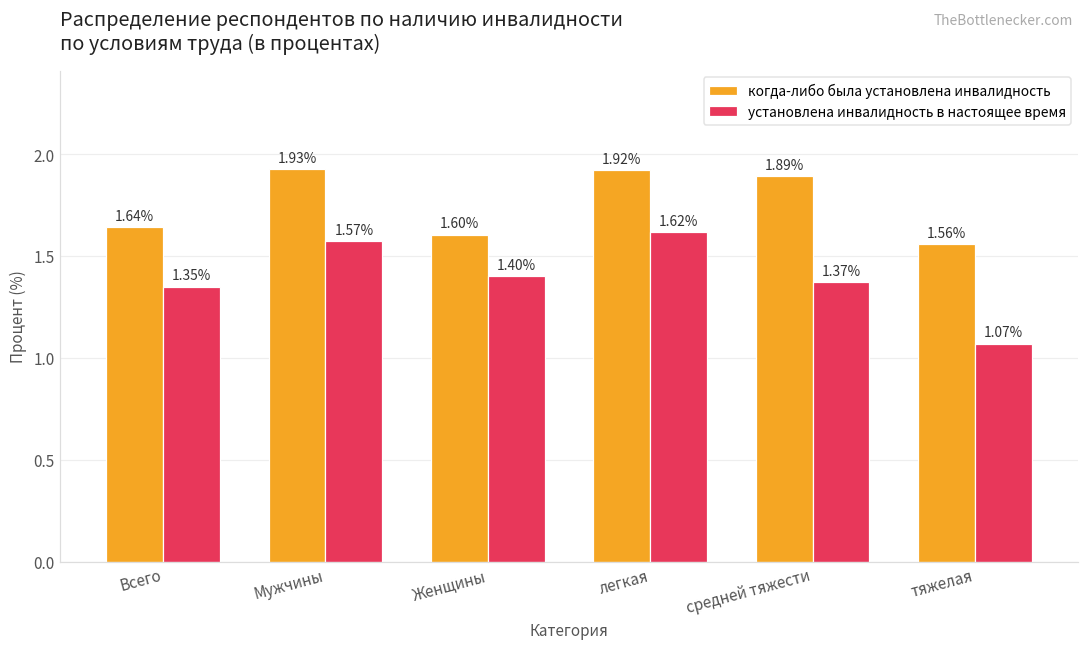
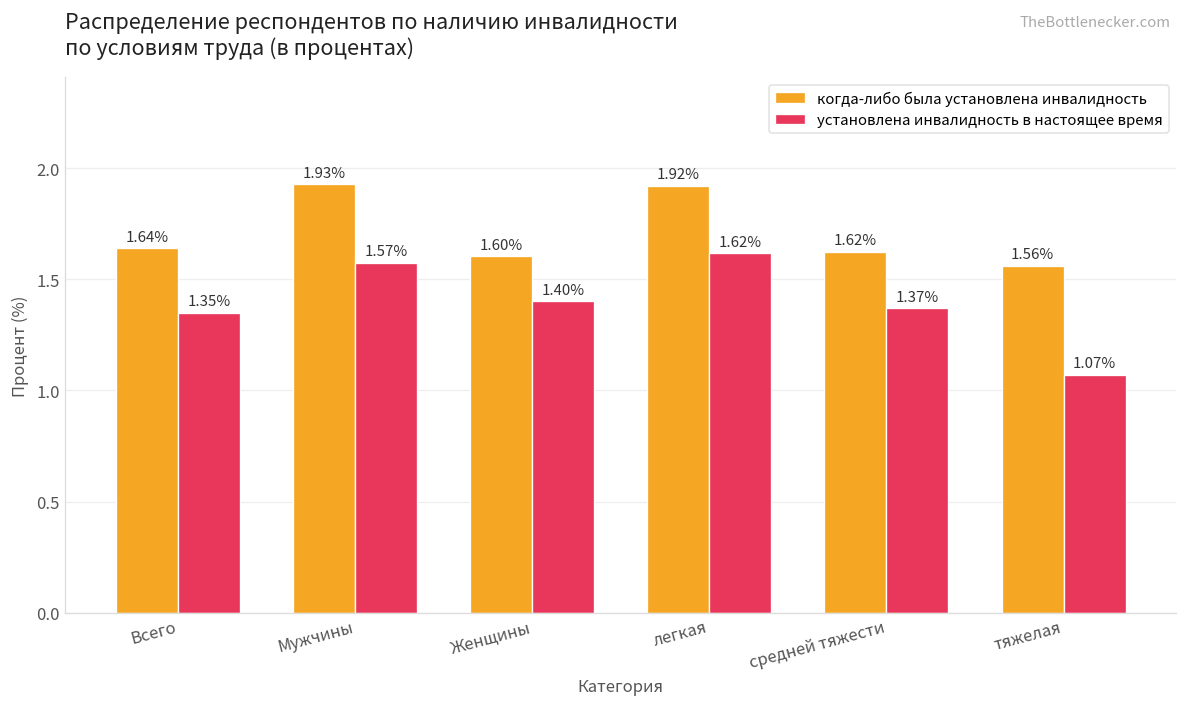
  {
    "когда-либо была установлена инвалидность": {
      "Всего": "1.64%",
      "Мужчины": "1.93%",
      "Женщины": "1.60%",
      "легкая": "1.92%",
-     "средней тяжести": "1.89%",
+     "средней тяжести": "1.62%",
      "тяжелая": "1.56%"
    },
    "установлена инвалидность в настоящее время": {
      "Всего": "1.35%",
      "Мужчины": "1.57%",
      "Женщины": "1.40%",
      "легкая": "1.62%",
      "средней тяжести": "1.37%",
      "тяжелая": "1.07%"
    }
  }
